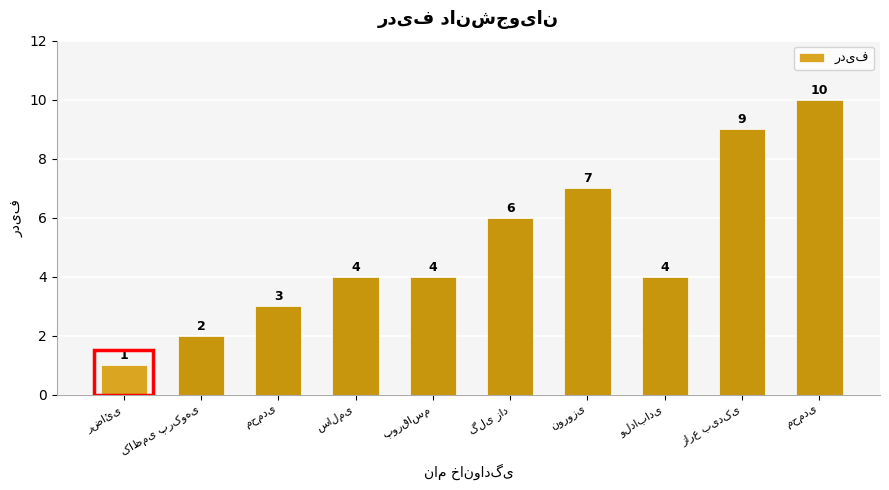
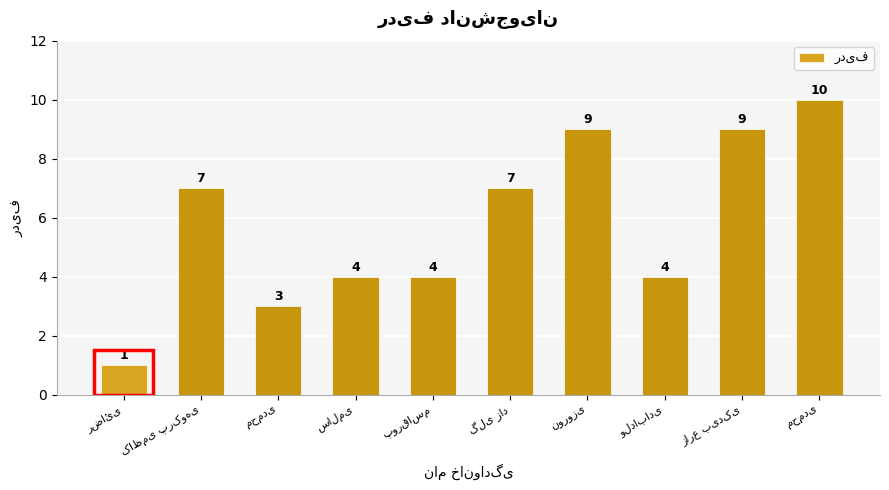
  {
    "رضائی": 1,
-   "کاظمی پرکوهی": 2,
+   "کاظمی پرکوهی": 7,
    "سالمی": 4,
    "پورقاسم": 4,
-   "گلی زاد": 6,
-   "نوروزی": 7,
+   "گلی زاد": 7,
+   "نوروزی": 9,
    "ولدابادی": 4,
    "زارع بیدکی": 9
  }
